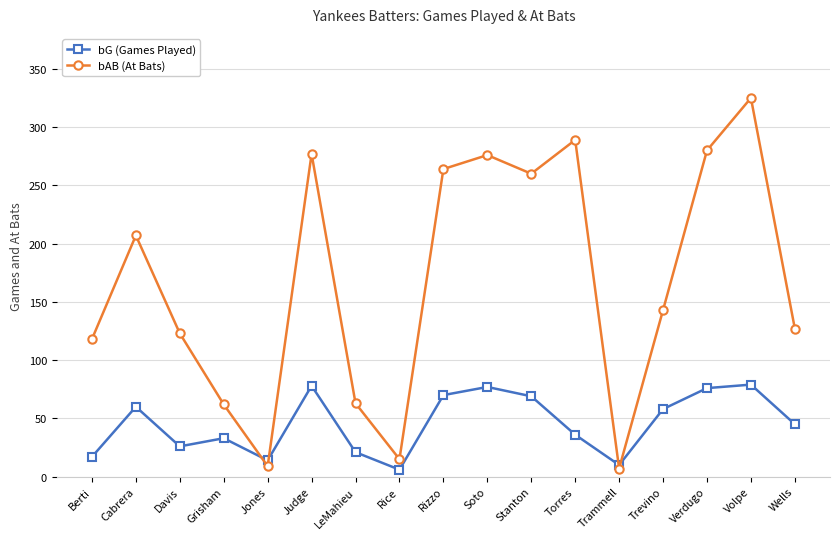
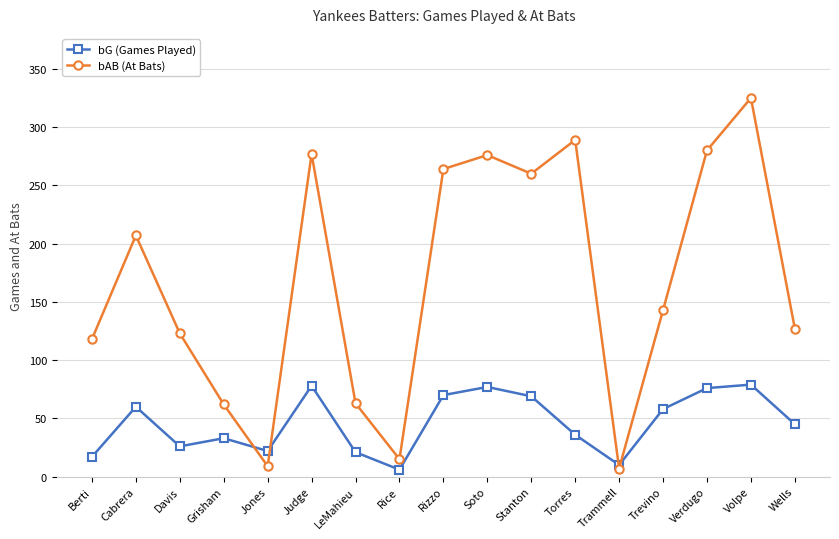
  {
    "bG (Games Played)": {
      "Berti": 17,
      "Cabrera": 60,
      "Davis": 26,
      "Grisham": 33,
-     "Jones": 14,
+     "Jones": 22,
      "Judge": 78,
      "LeMahieu": 21,
      "Rice": 6,
      "Rizzo": 70,
      "Soto": 77,
      "Stanton": 69,
      "Torres": 36,
      "Trammell": 10,
      "Trevino": 58,
      "Verdugo": 76,
      "Volpe": 79,
      "Wells": 45
    },
    "bAB (At Bats)": {
      "Berti": 118,
      "Cabrera": 207,
      "Davis": 123,
      "Grisham": 62,
      "Jones": 9,
      "Judge": 277,
      "LeMahieu": 63,
      "Rice": 15,
      "Rizzo": 264,
      "Soto": 276,
      "Stanton": 260,
      "Torres": 289,
      "Trammell": 7,
      "Trevino": 143,
      "Verdugo": 280,
      "Volpe": 325,
      "Wells": 127
    }
  }
